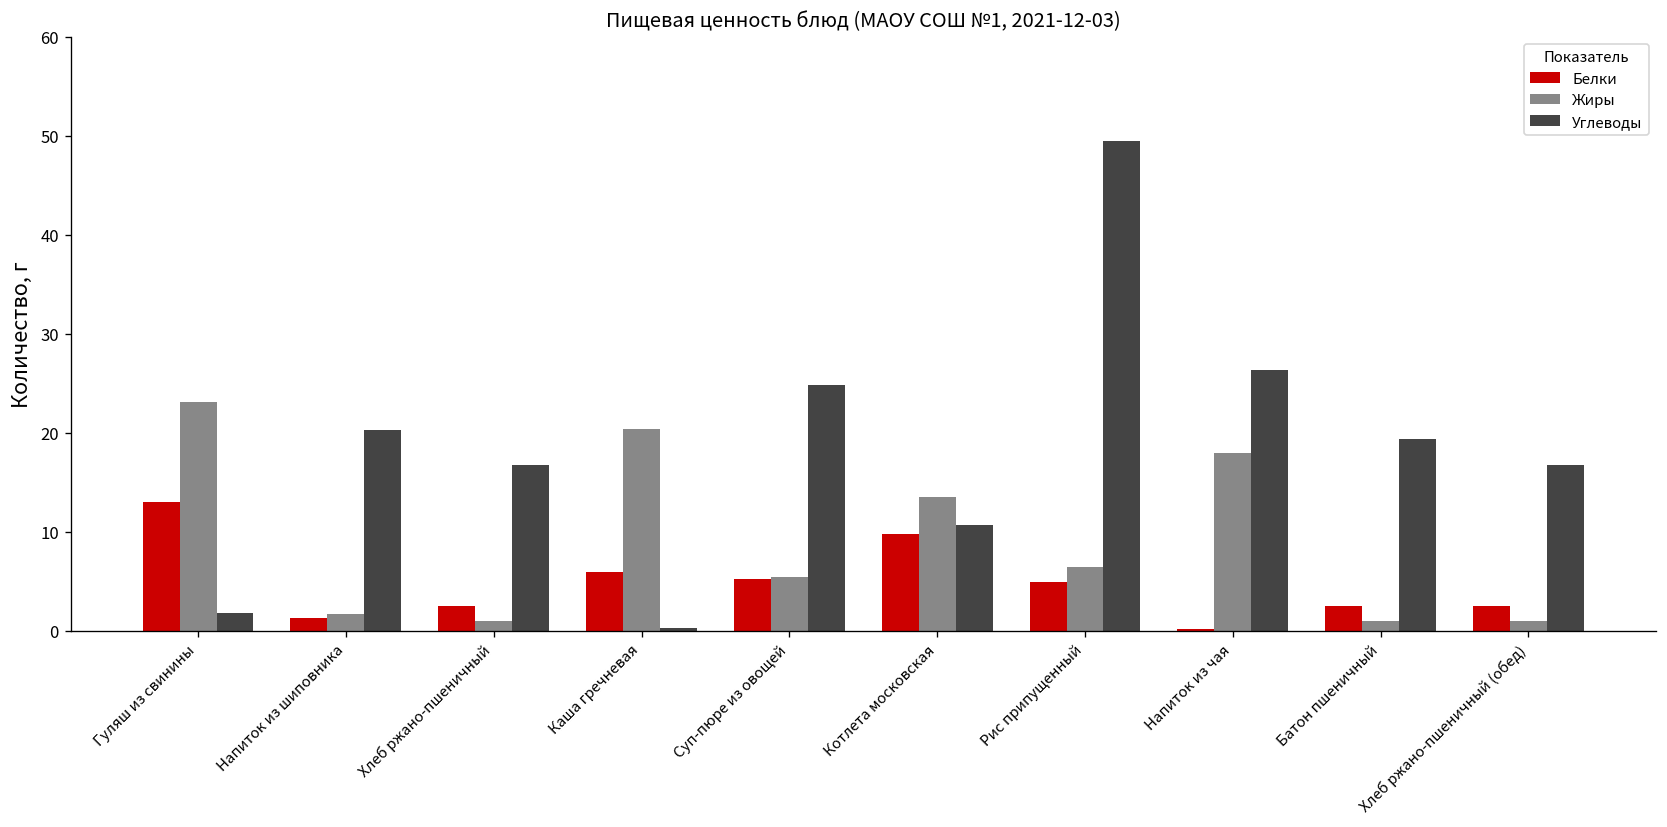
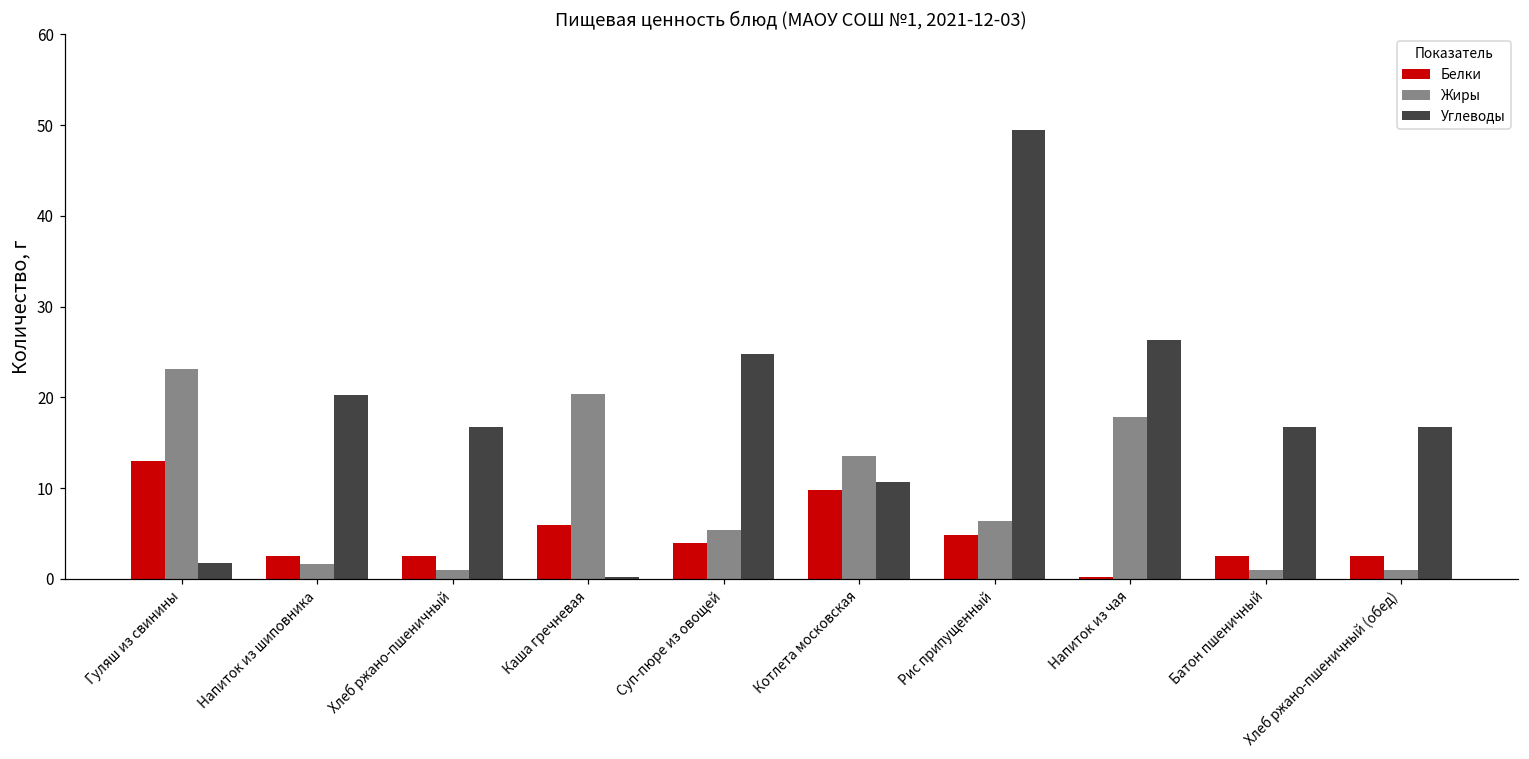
  {
    "Белки": {
      "Гуляш из свинины": 13,
-     "Напиток из шиповника": 1,
+     "Напиток из шиповника": 2,
      "Хлеб ржано-пшеничный": 3,
      "Каша гречневая": 6,
-     "Суп-пюре из овощей": 5,
+     "Суп-пюре из овощей": 4,
      "Котлета московская": 10,
      "Рис припущенный": 5,
      "Батон пшеничный": 3,
      "Хлеб ржано-пшеничный (обед)": 3
    },
    "Жиры": {
      "Гуляш из свинины": 23,
      "Напиток из шиповника": 2,
      "Хлеб ржано-пшеничный": 1,
      "Каша гречневая": 20,
      "Суп-пюре из овощей": 5,
      "Котлета московская": 14,
      "Рис припущенный": 6,
      "Напиток из чая": 18,
      "Батон пшеничный": 1,
      "Хлеб ржано-пшеничный (обед)": 1
    },
    "Углеводы": {
      "Гуляш из свинины": 2,
      "Напиток из шиповника": 20,
      "Хлеб ржано-пшеничный": 17,
      "Суп-пюре из овощей": 25,
      "Котлета московская": 11,
      "Рис припущенный": 50,
      "Напиток из чая": 26,
-     "Батон пшеничный": 19,
+     "Батон пшеничный": 17,
      "Хлеб ржано-пшеничный (обед)": 17
    }
  }
